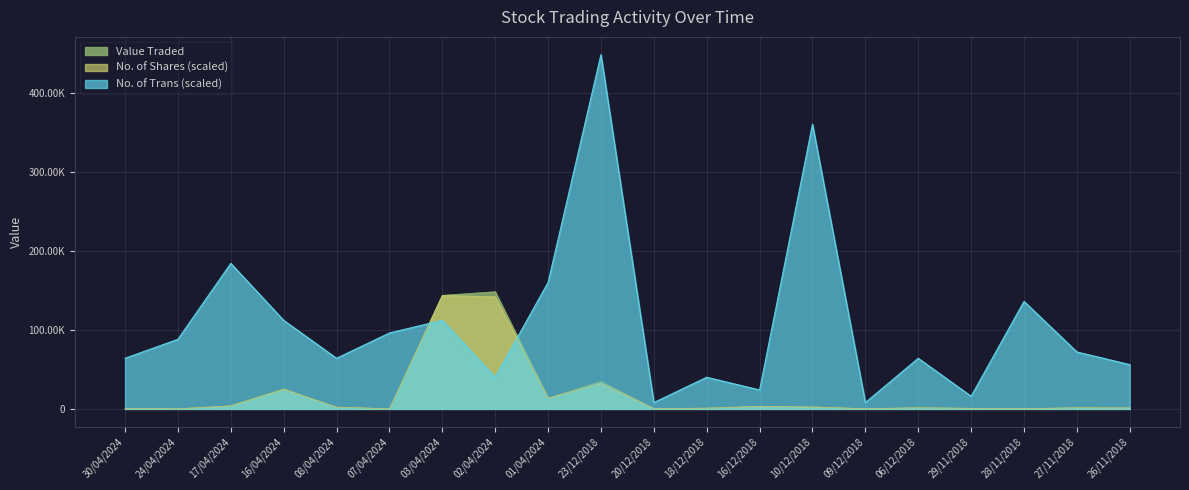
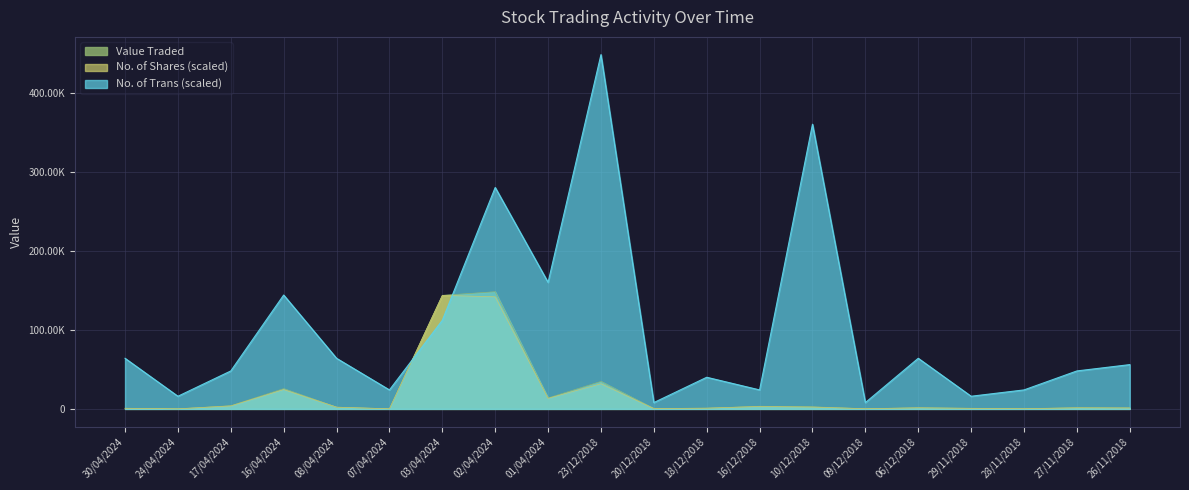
  {
    "No. of Trans (scaled)": {
      "30/04/2024": 60000,
-     "24/04/2024": 90000,
-     "17/04/2024": 180000,
-     "16/04/2024": 110000,
+     "24/04/2024": 20000,
+     "17/04/2024": 50000,
+     "16/04/2024": 140000,
      "08/04/2024": 60000,
-     "07/04/2024": 100000,
+     "07/04/2024": 20000,
      "03/04/2024": 110000,
-     "02/04/2024": 40000,
+     "02/04/2024": 280000,
      "01/04/2024": 160000,
      "23/12/2018": 450000,
      "20/12/2018": 10000,
      "18/12/2018": 40000,
      "16/12/2018": 20000,
      "10/12/2018": 360000,
      "09/12/2018": 10000,
      "06/12/2018": 60000,
      "29/11/2018": 20000,
-     "28/11/2018": 140000,
-     "27/11/2018": 70000,
+     "28/11/2018": 20000,
+     "27/11/2018": 50000,
      "26/11/2018": 60000
    }
  }
